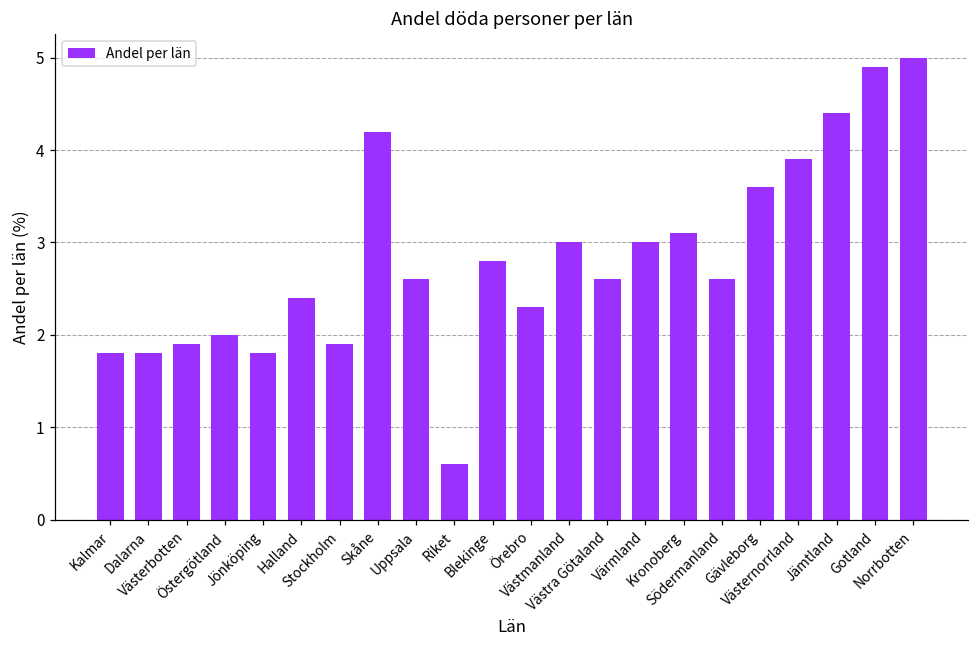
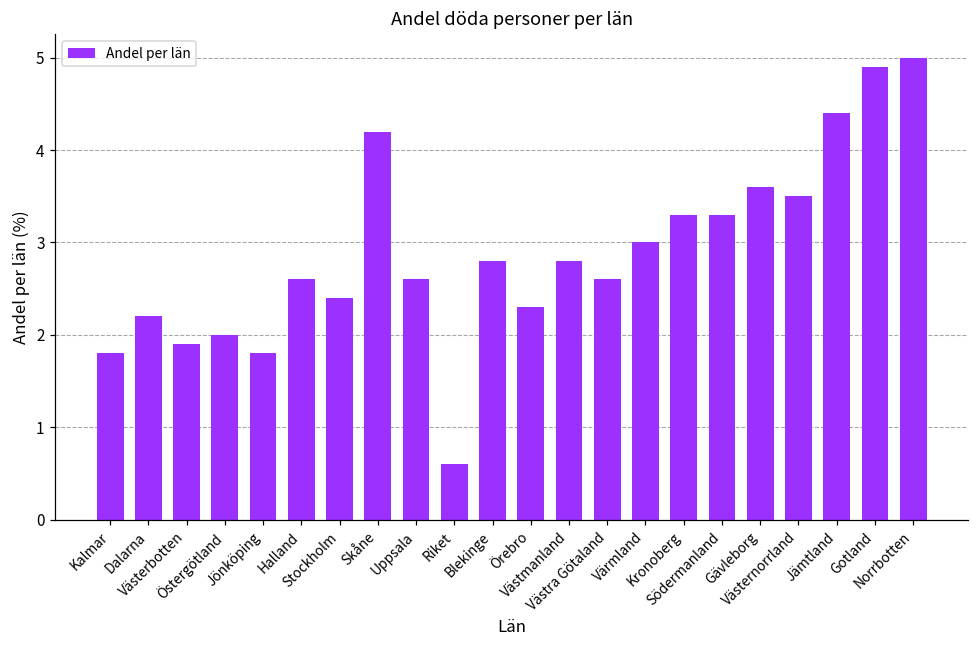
  {
    "Kalmar": 1.8,
-   "Dalarna": 1.8,
+   "Dalarna": 2.2,
    "Västerbotten": 1.9,
    "Östergötland": 2.0,
    "Jönköping": 1.8,
-   "Halland": 2.4,
-   "Stockholm": 1.9,
+   "Halland": 2.6,
+   "Stockholm": 2.4,
    "Skåne": 4.2,
    "Uppsala": 2.6,
    "Riket": 0.6,
    "Blekinge": 2.8,
    "Örebro": 2.3,
-   "Västmanland": 3.0,
+   "Västmanland": 2.8,
    "Västra Götaland": 2.6,
    "Värmland": 3.0,
-   "Kronoberg": 3.1,
-   "Södermanland": 2.6,
+   "Kronoberg": 3.3,
+   "Södermanland": 3.3,
    "Gävleborg": 3.6,
-   "Västernorrland": 3.9,
+   "Västernorrland": 3.5,
    "Jämtland": 4.4,
    "Gotland": 4.9,
    "Norrbotten": 5.0
  }
